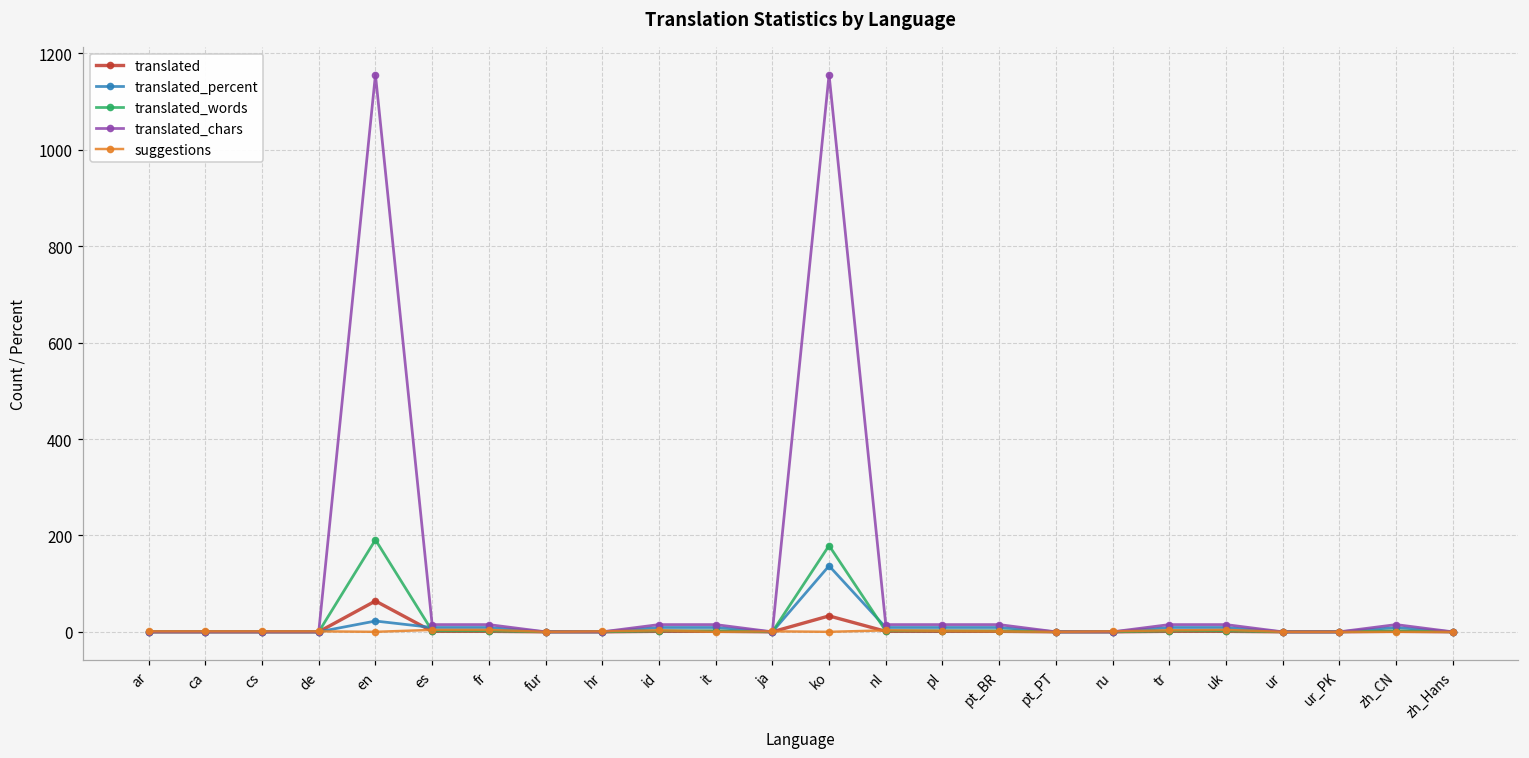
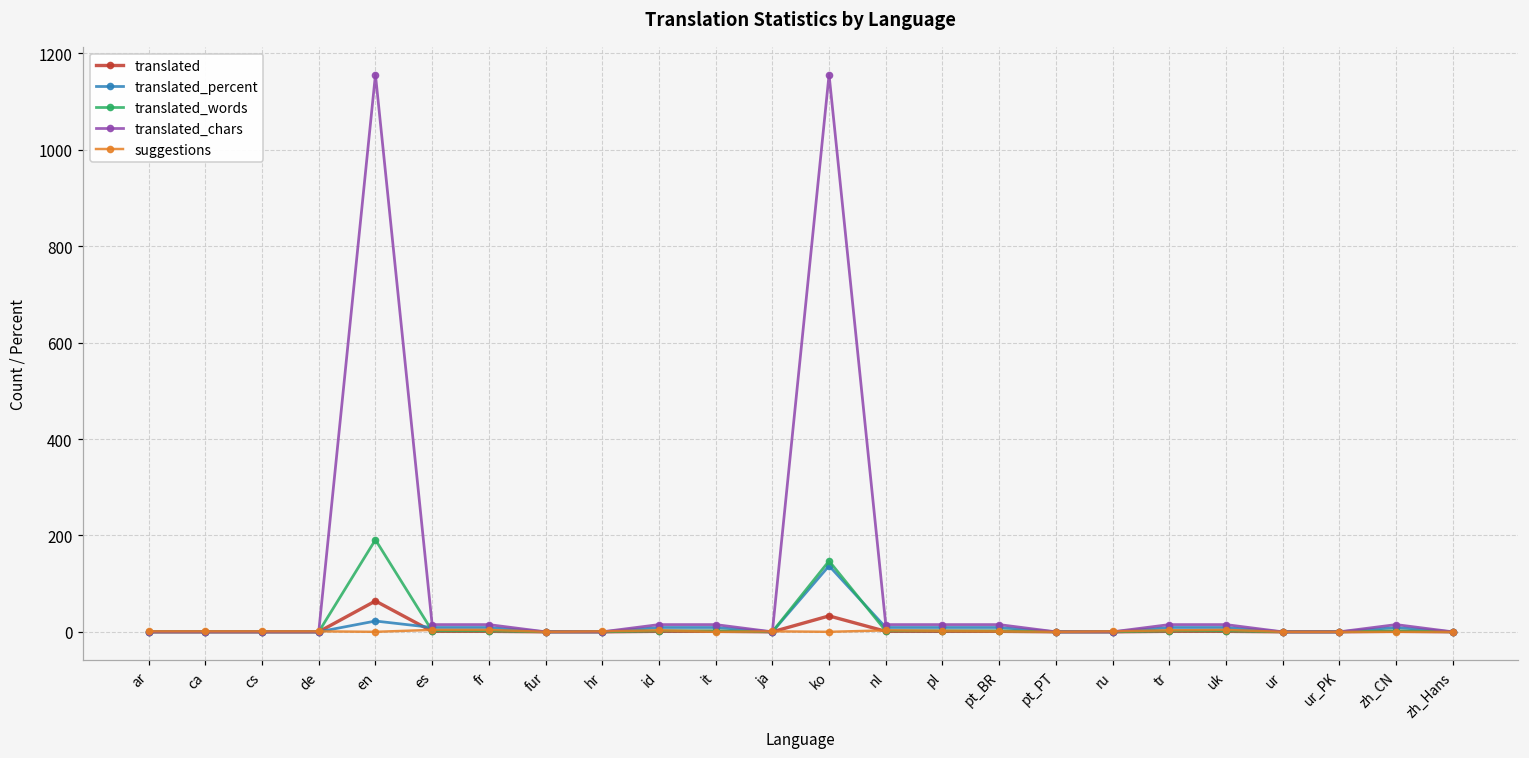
  {
    "translated": {
      "en": 60,
      "ko": 30
    },
    "translated_percent": {
      "en": 20,
      "id": 10,
      "it": 10,
      "ko": 140,
      "nl": 10,
      "pl": 10,
      "pt_BR": 10,
      "tr": 10,
      "zh_CN": 10
    },
    "translated_words": {
      "en": 190,
-     "ko": 180
+     "ko": 150
    },
    "translated_chars": {
      "en": 1160,
      "es": 20,
      "fr": 20,
      "id": 20,
      "it": 20,
      "ko": 1160,
      "nl": 20,
      "pl": 20,
      "pt_BR": 20,
      "tr": 20,
      "uk": 20,
      "zh_CN": 20
    },
    "suggestions": {
      "en": 0,
      "ko": 0
    }
  }
